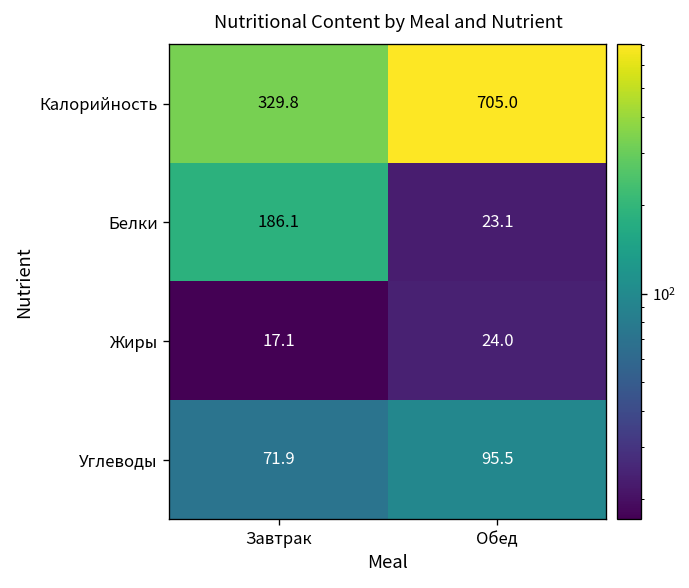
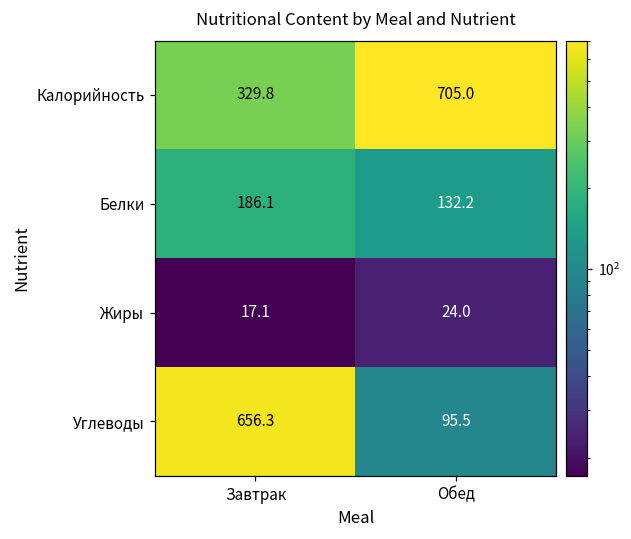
  {
    "Калорийность": {
      "Завтрак": 329.8,
      "Обед": 705.0
    },
    "Белки": {
      "Завтрак": 186.1,
-     "Обед": 23.1
+     "Обед": 132.2
    },
    "Жиры": {
      "Завтрак": 17.1,
      "Обед": 24.0
    },
    "Углеводы": {
-     "Завтрак": 71.9,
+     "Завтрак": 656.3,
      "Обед": 95.5
    }
  }
